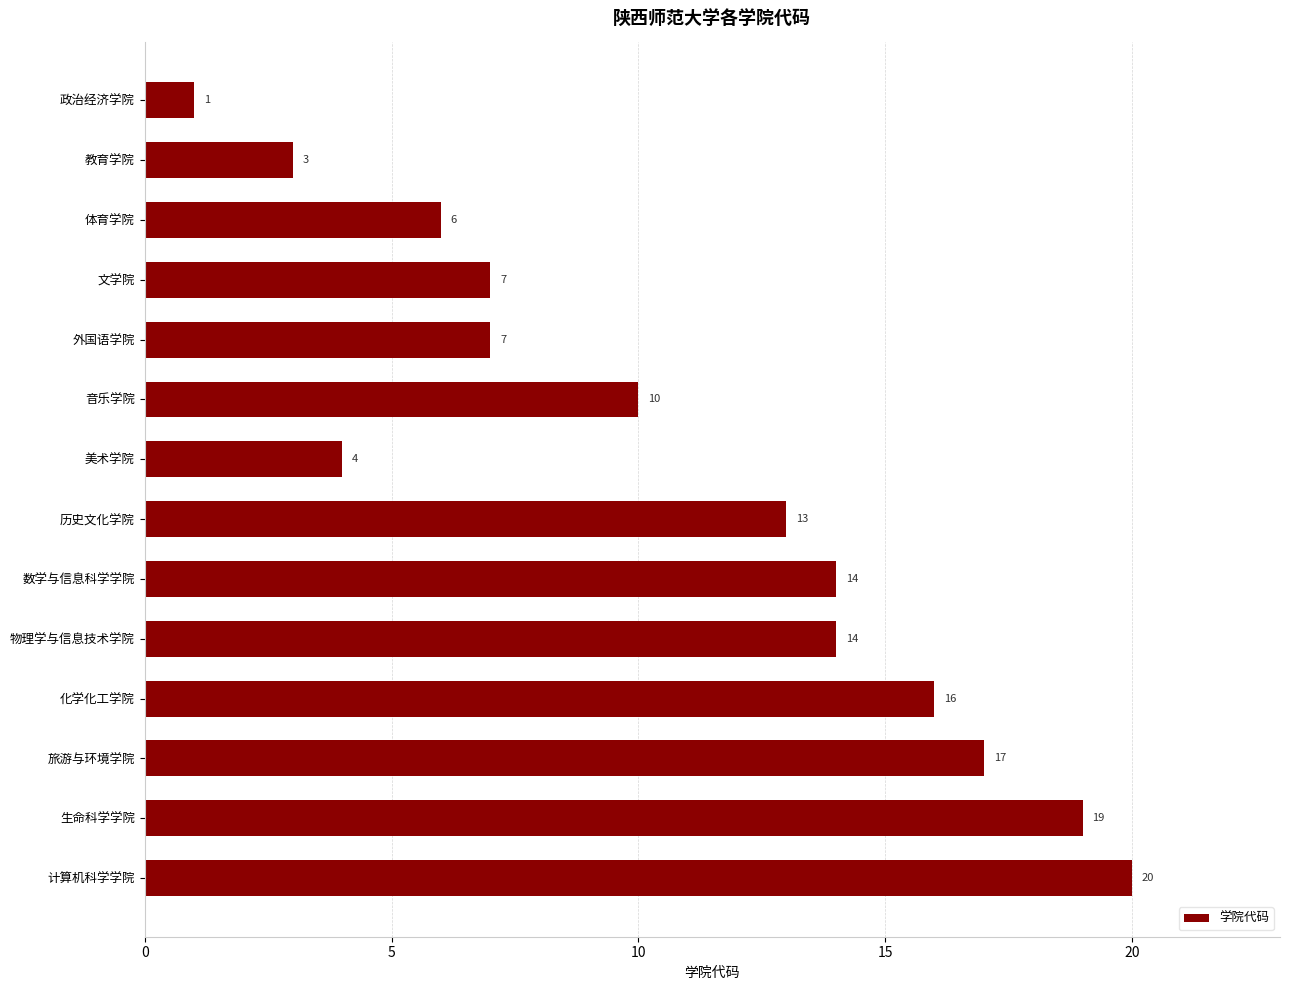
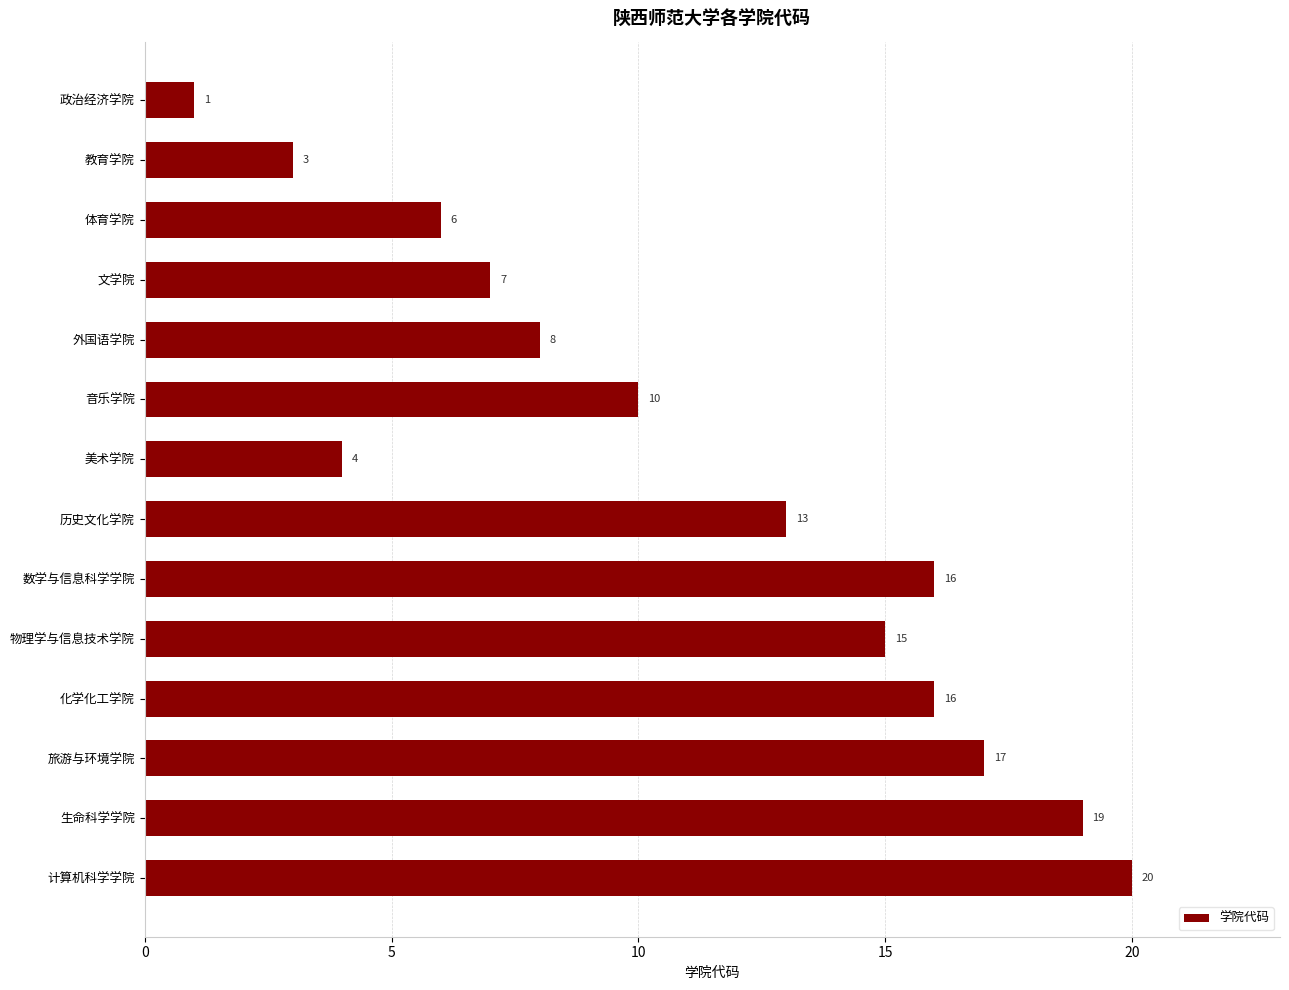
  {
    "政治经济学院": 1,
    "教育学院": 3,
    "体育学院": 6,
    "文学院": 7,
-   "外国语学院": 7,
+   "外国语学院": 8,
    "音乐学院": 10,
    "美术学院": 4,
    "历史文化学院": 13,
-   "数学与信息科学学院": 14,
-   "物理学与信息技术学院": 14,
+   "数学与信息科学学院": 16,
+   "物理学与信息技术学院": 15,
    "化学化工学院": 16,
    "旅游与环境学院": 17,
    "生命科学学院": 19,
    "计算机科学学院": 20
  }
